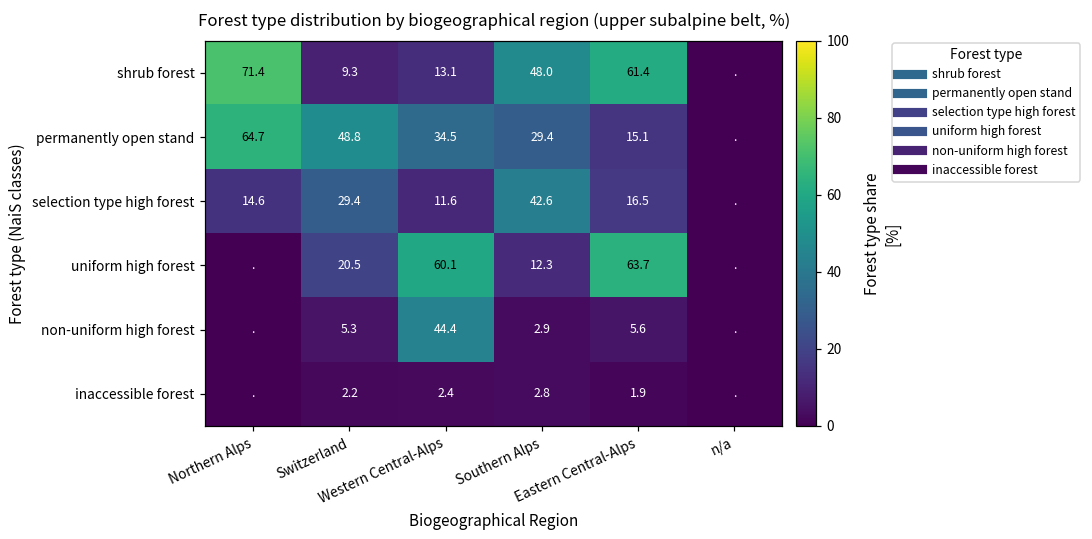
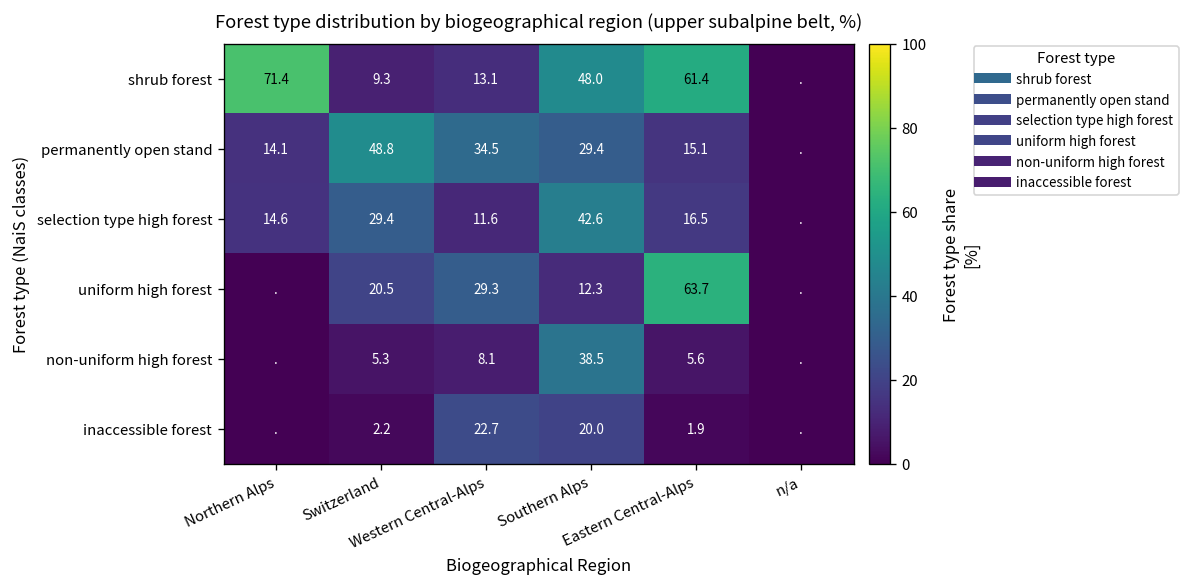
  {
    "shrub forest": {
      "Northern Alps": 71.4,
      "Switzerland": 9.3,
      "Western Central-Alps": 13.1,
      "Southern Alps": 48.0,
      "Eastern Central-Alps": 61.4
    },
    "permanently open stand": {
-     "Northern Alps": 64.7,
+     "Northern Alps": 14.1,
      "Switzerland": 48.8,
      "Western Central-Alps": 34.5,
      "Southern Alps": 29.4,
      "Eastern Central-Alps": 15.1
    },
    "selection type high forest": {
      "Northern Alps": 14.6,
      "Switzerland": 29.4,
      "Western Central-Alps": 11.6,
      "Southern Alps": 42.6,
      "Eastern Central-Alps": 16.5
    },
    "uniform high forest": {
      "Switzerland": 20.5,
-     "Western Central-Alps": 60.1,
+     "Western Central-Alps": 29.3,
      "Southern Alps": 12.3,
      "Eastern Central-Alps": 63.7
    },
    "non-uniform high forest": {
      "Switzerland": 5.3,
-     "Western Central-Alps": 44.4,
-     "Southern Alps": 2.9,
+     "Western Central-Alps": 8.1,
+     "Southern Alps": 38.5,
      "Eastern Central-Alps": 5.6
    },
    "inaccessible forest": {
      "Switzerland": 2.2,
-     "Western Central-Alps": 2.4,
-     "Southern Alps": 2.8,
+     "Western Central-Alps": 22.7,
+     "Southern Alps": 20.0,
      "Eastern Central-Alps": 1.9
    }
  }
